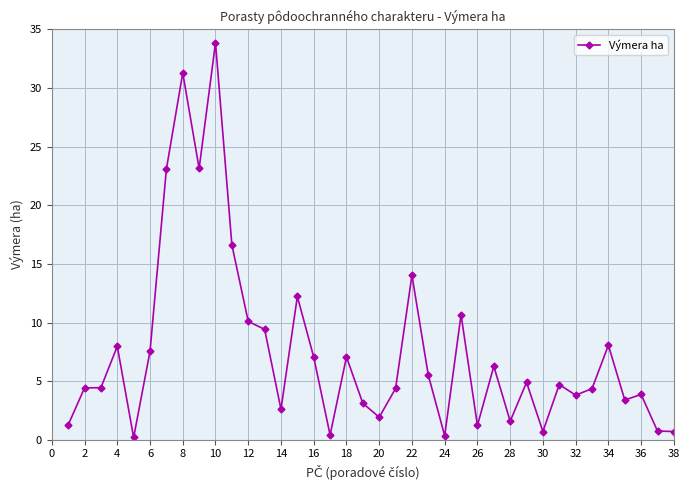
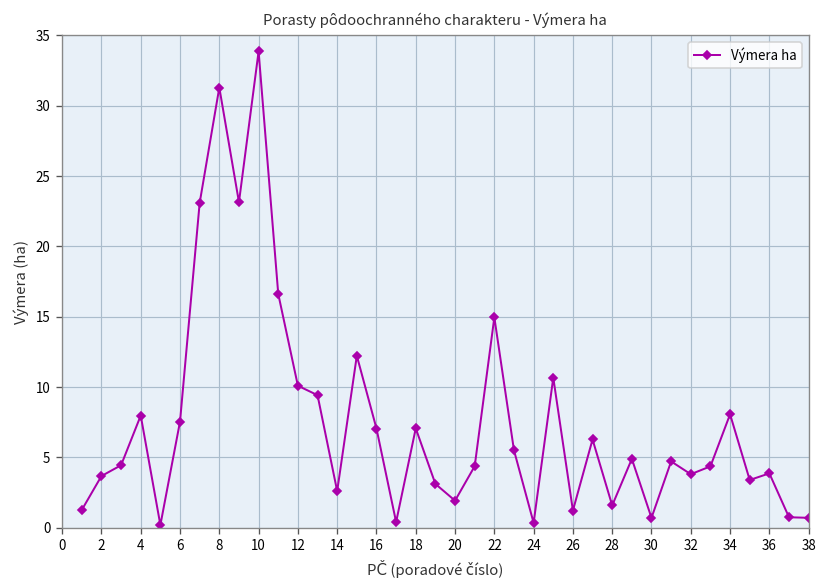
  {
-   "2": 4.4,
+   "2": 3.7,
    "4": 8.0,
    "6": 7.5,
    "8": 31.3,
    "10": 33.9,
    "12": 10.1,
    "14": 2.6,
    "16": 7.1,
    "18": 7.1,
    "20": 1.9,
-   "22": 14.0,
+   "22": 15.0,
    "24": 0.3,
    "26": 1.2,
    "28": 1.6,
    "30": 0.7,
    "32": 3.8,
    "34": 8.1,
    "36": 3.9,
    "38": 0.7
  }
